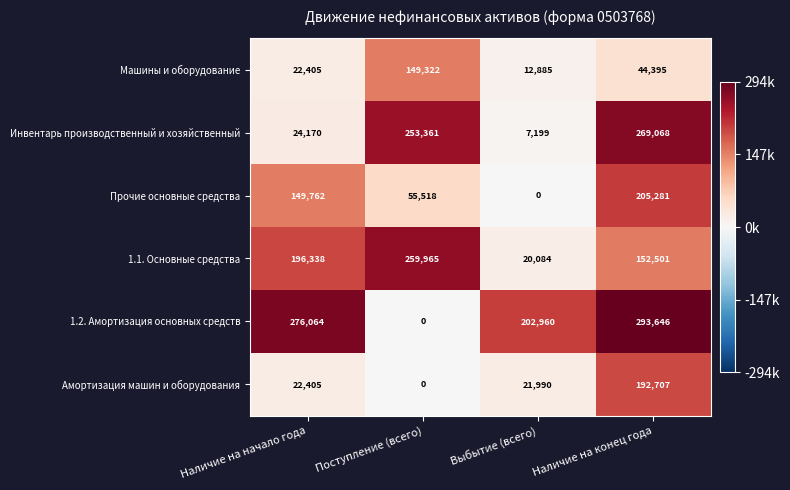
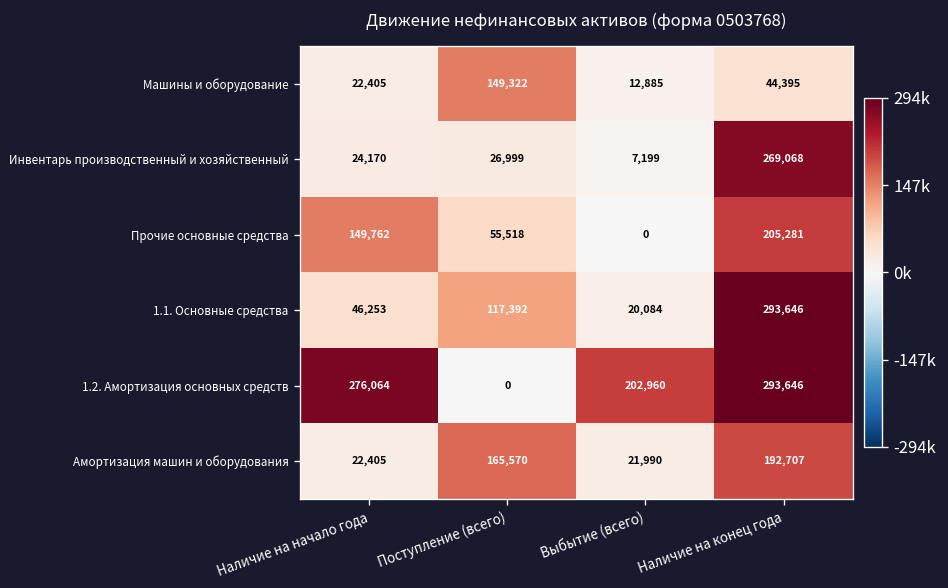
  {
    "Машины и оборудование": {
      "Наличие на начало года": "22,405",
      "Поступление (всего)": "149,322",
      "Выбытие (всего)": "12,885",
      "Наличие на конец года": "44,395"
    },
    "Инвентарь производственный и хозяйственный": {
      "Наличие на начало года": "24,170",
-     "Поступление (всего)": "253,361",
+     "Поступление (всего)": "26,999",
      "Выбытие (всего)": "7,199",
      "Наличие на конец года": "269,068"
    },
    "Прочие основные средства": {
      "Наличие на начало года": "149,762",
      "Поступление (всего)": "55,518",
      "Выбытие (всего)": "0",
      "Наличие на конец года": "205,281"
    },
    "1.1. Основные средства": {
-     "Наличие на начало года": "196,338",
-     "Поступление (всего)": "259,965",
+     "Наличие на начало года": "46,253",
+     "Поступление (всего)": "117,392",
      "Выбытие (всего)": "20,084",
-     "Наличие на конец года": "152,501"
+     "Наличие на конец года": "293,646"
    },
    "1.2. Амортизация основных средств": {
      "Наличие на начало года": "276,064",
      "Поступление (всего)": "0",
      "Выбытие (всего)": "202,960",
      "Наличие на конец года": "293,646"
    },
    "Амортизация машин и оборудования": {
      "Наличие на начало года": "22,405",
-     "Поступление (всего)": "0",
+     "Поступление (всего)": "165,570",
      "Выбытие (всего)": "21,990",
      "Наличие на конец года": "192,707"
    }
  }
